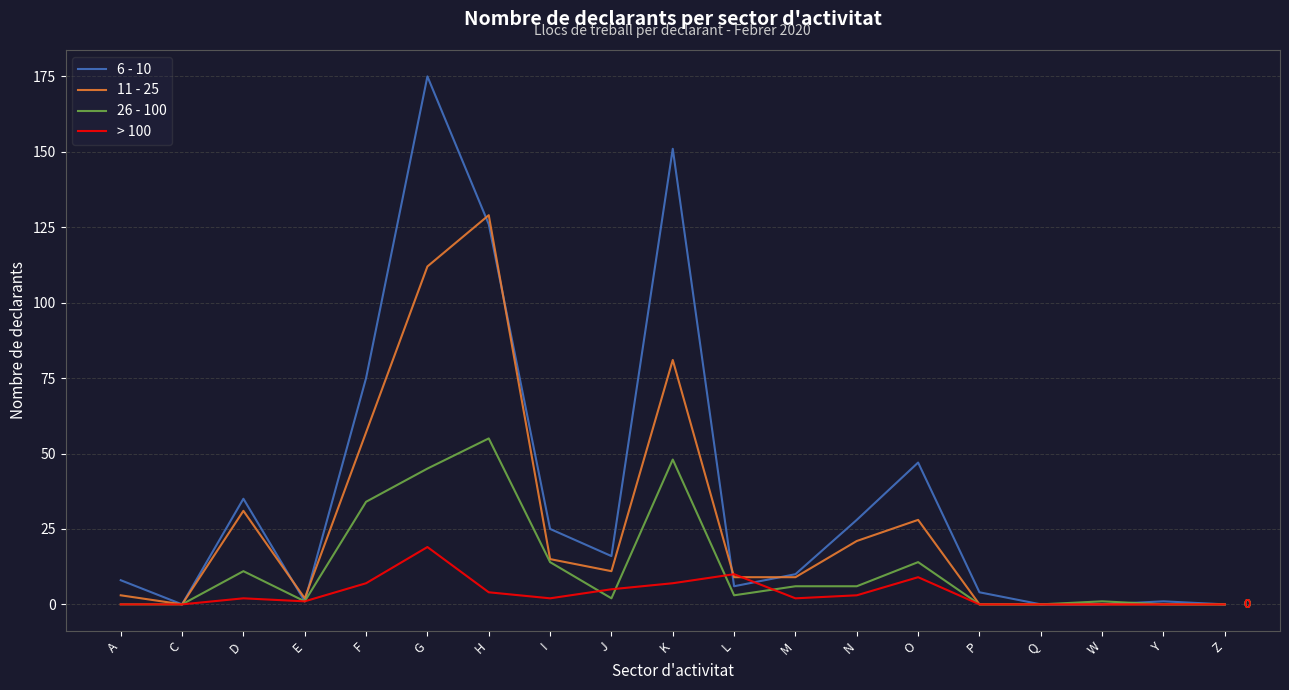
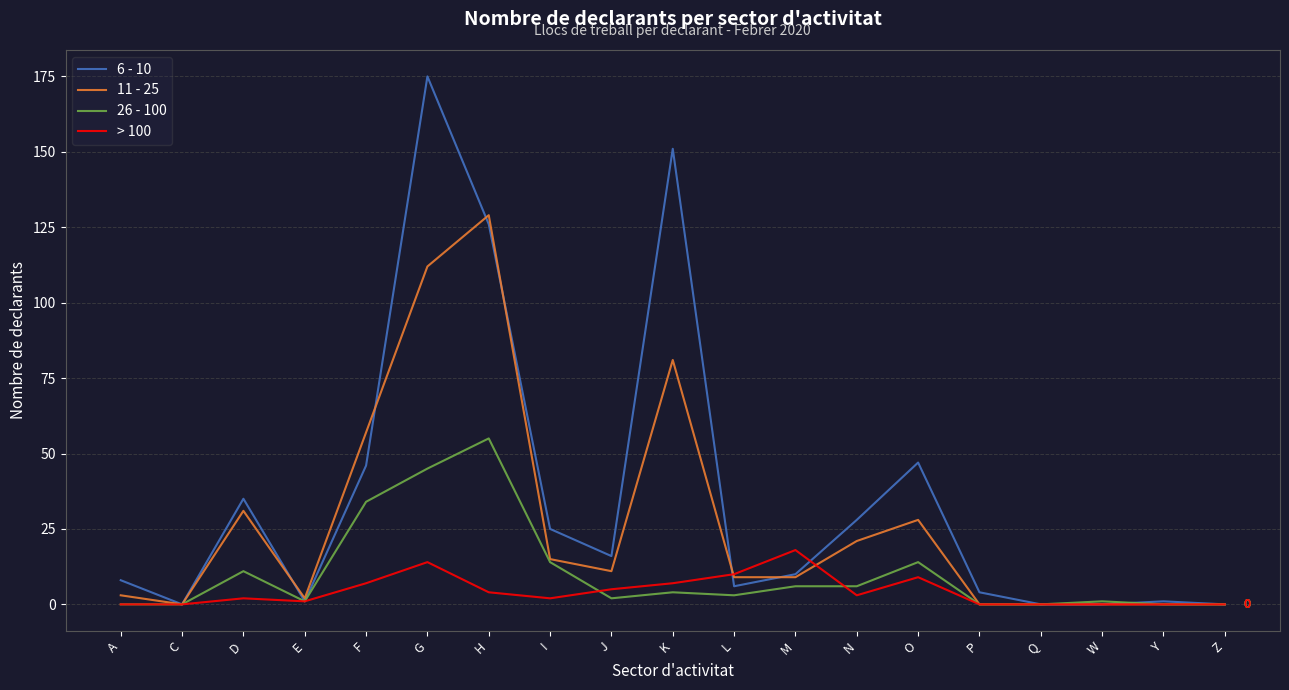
  {
    "6 - 10": {
      "A": 8,
      "D": 35,
-     "F": 75,
+     "F": 46,
      "G": 175,
      "H": 126,
      "I": 25,
      "J": 16,
      "K": 151,
      "L": 6,
      "M": 10,
      "N": 28,
      "O": 47,
      "P": 4,
      "Y": 1
    },
    "11 - 25": {
      "A": 3,
      "D": 31,
      "E": 2,
      "F": 57,
      "G": 112,
      "H": 129,
      "I": 15,
      "J": 11,
      "K": 81,
      "L": 9,
      "M": 9,
      "N": 21,
      "O": 28
    },
    "26 - 100": {
      "D": 11,
      "F": 34,
      "G": 45,
      "H": 55,
      "I": 14,
      "J": 2,
-     "K": 48,
+     "K": 4,
      "L": 3,
      "M": 6,
      "N": 6,
      "O": 14,
      "W": 1
    },
    "> 100": {
      "D": 2,
      "F": 7,
-     "G": 19,
+     "G": 14,
      "H": 4,
      "I": 2,
      "J": 5,
      "K": 7,
      "L": 10,
-     "M": 2,
+     "M": 18,
      "N": 3,
      "O": 9
    }
  }
